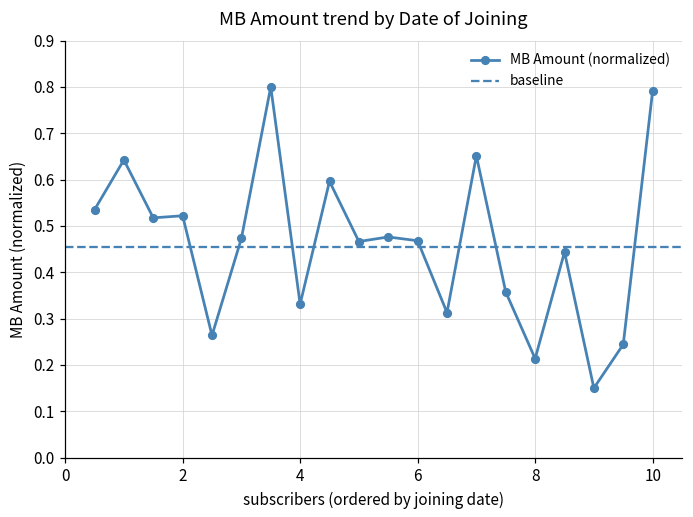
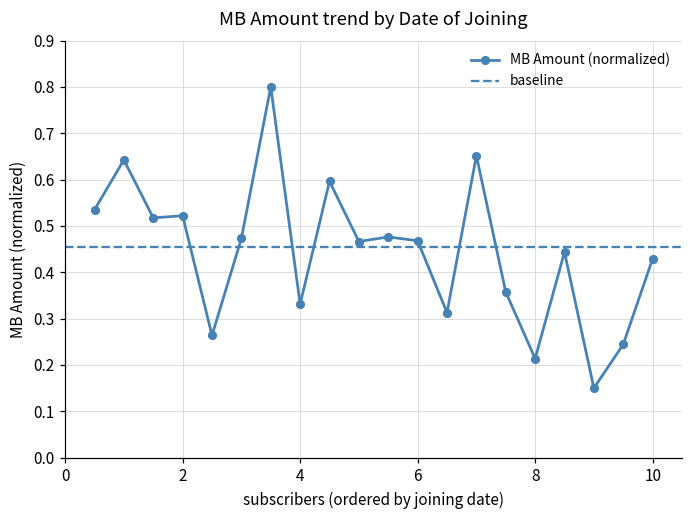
  {
    "2": 0.52,
    "4": 0.33,
    "6": 0.47,
    "8": 0.21,
-   "10": 0.79
+   "10": 0.43
  }
